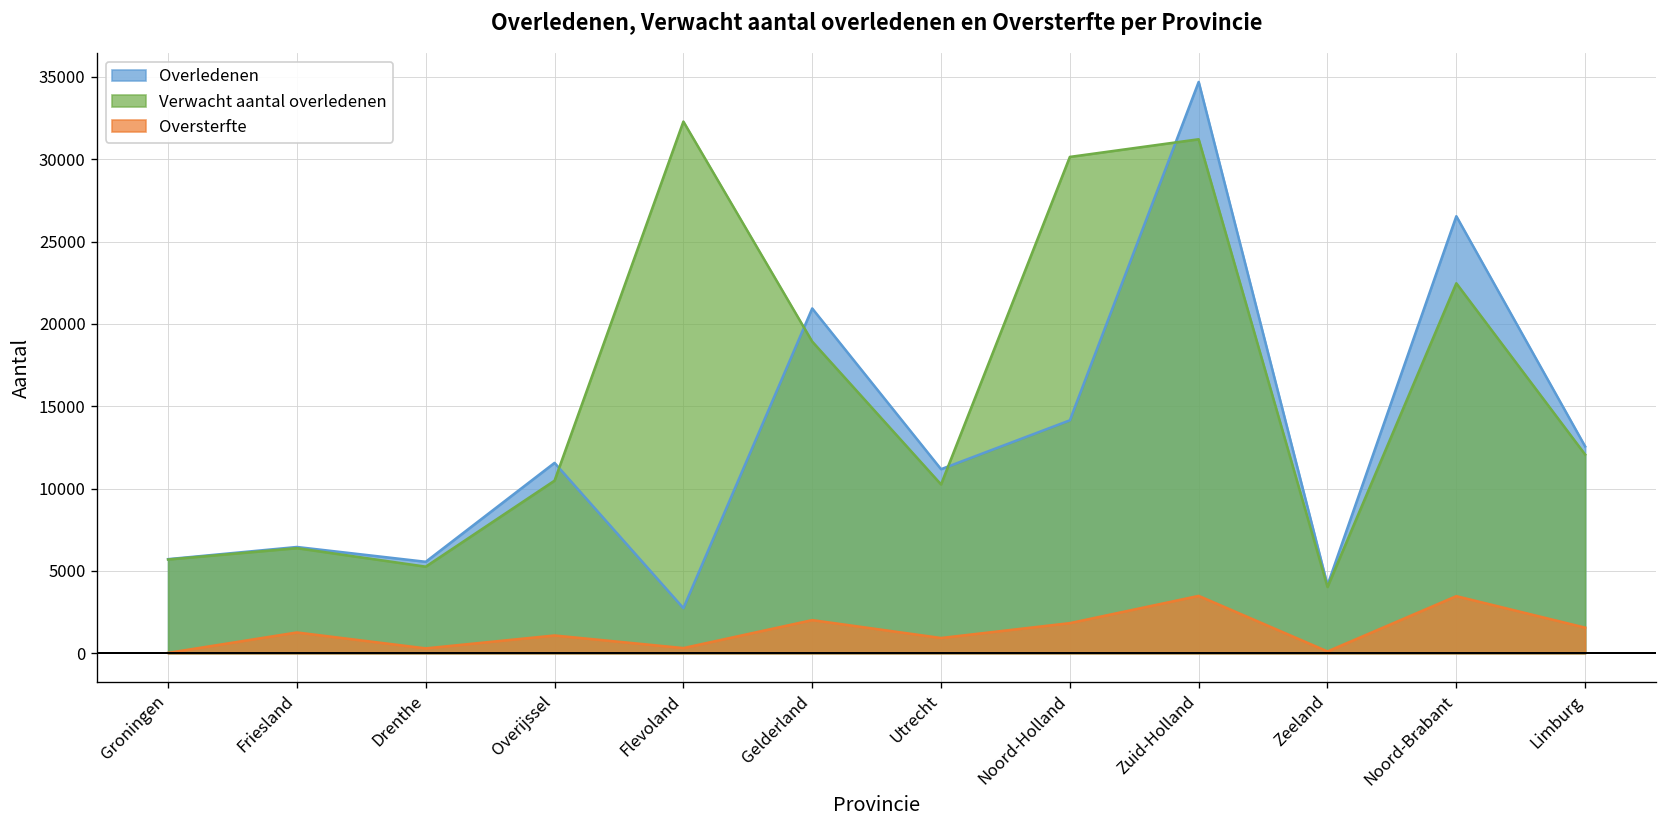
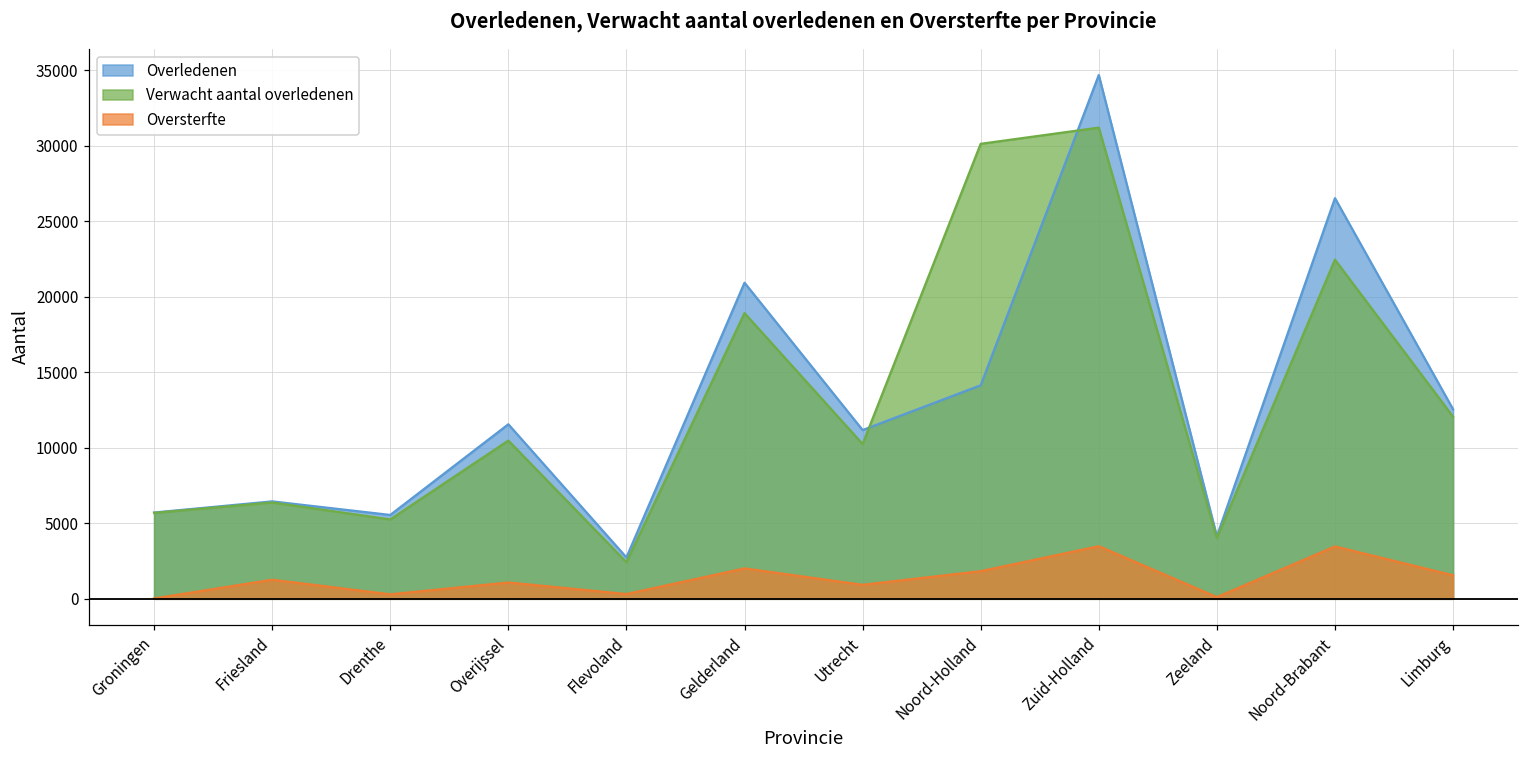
  {
    "Overledenen": {
      "Drenthe": 5600,
      "Overijssel": 11600,
      "Flevoland": 2700,
      "Gelderland": 20900,
      "Utrecht": 11200,
      "Noord-Holland": 14100,
      "Zuid-Holland": 34700,
      "Noord-Brabant": 26500,
      "Limburg": 12600
    },
    "Verwacht aantal overledenen": {
      "Drenthe": 5300,
      "Overijssel": 10500,
-     "Flevoland": 32300,
+     "Flevoland": 2400,
      "Gelderland": 18900,
      "Utrecht": 10300,
      "Noord-Holland": 30100,
      "Zuid-Holland": 31200,
      "Noord-Brabant": 22500,
      "Limburg": 12100
    },
    "Oversterfte": {
      "Groningen": 0,
      "Friesland": 1300,
      "Drenthe": 300,
      "Overijssel": 1100,
      "Flevoland": 300,
      "Gelderland": 2000,
      "Utrecht": 900,
      "Noord-Holland": 1800,
      "Zuid-Holland": 3500,
      "Zeeland": 100,
      "Noord-Brabant": 3500,
      "Limburg": 1600
    }
  }
